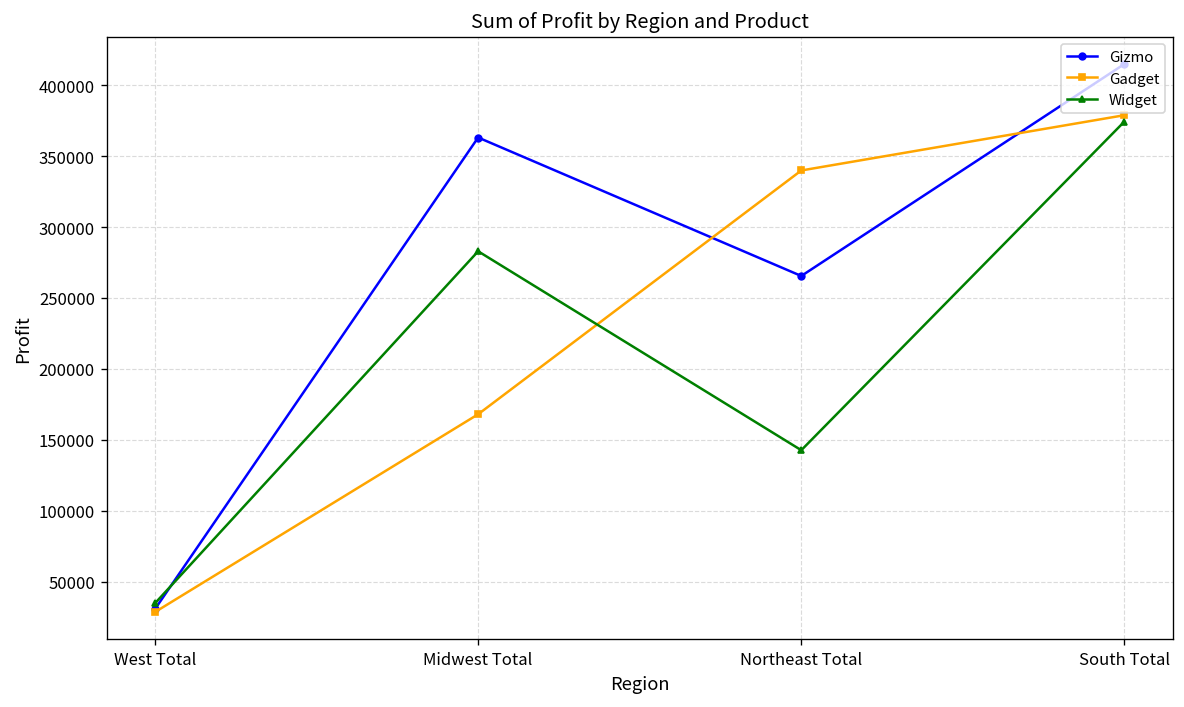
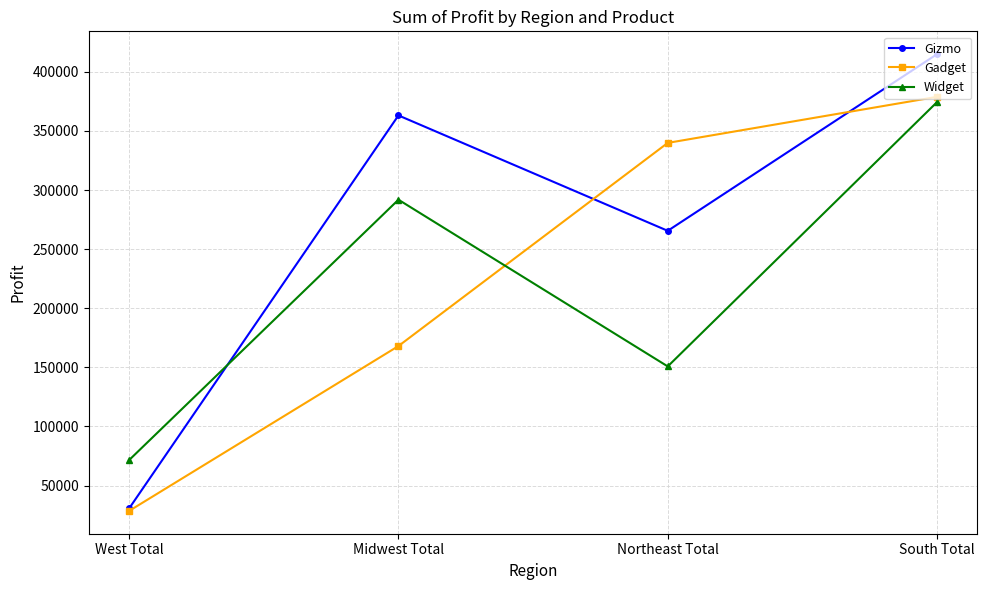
  {
    "Gizmo": {
      "Midwest Total": 363000,
      "Northeast Total": 265000
    },
    "Gadget": {
      "Midwest Total": 168000,
      "Northeast Total": 340000
    },
    "Widget": {
-     "West Total": 35000,
-     "Midwest Total": 283000,
-     "Northeast Total": 143000,
+     "West Total": 72000,
+     "Midwest Total": 292000,
+     "Northeast Total": 151000,
      "South Total": 374000
    }
  }
